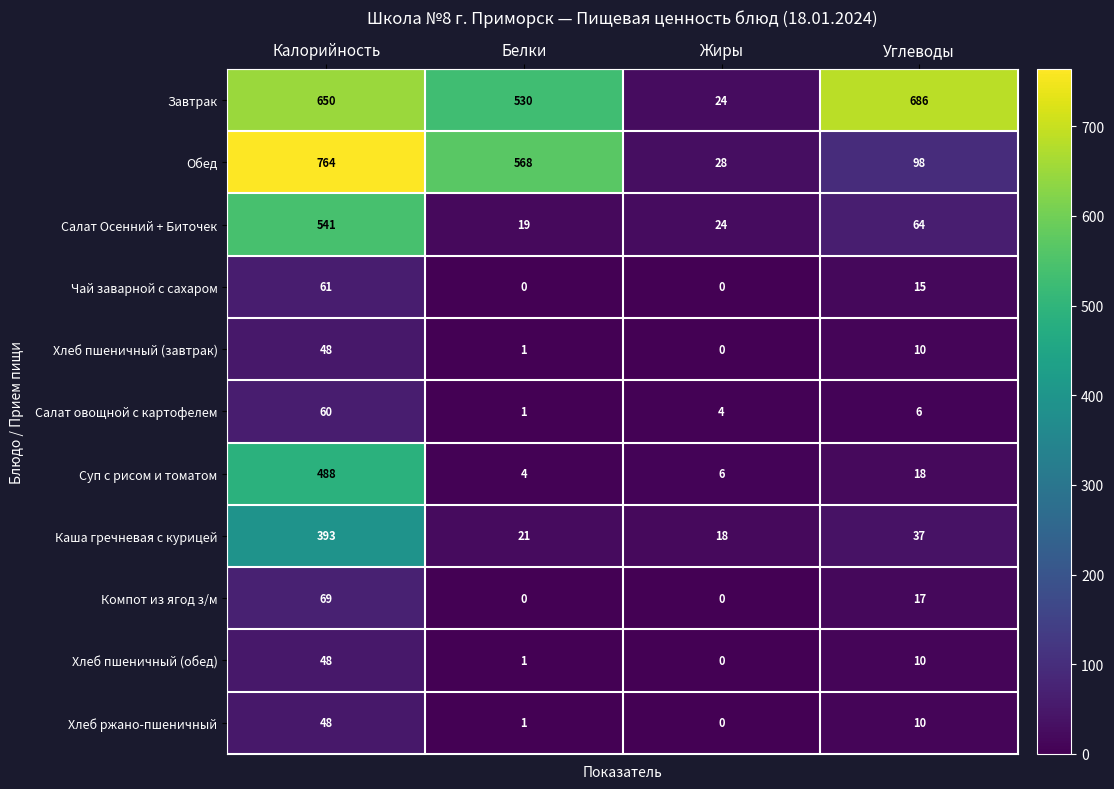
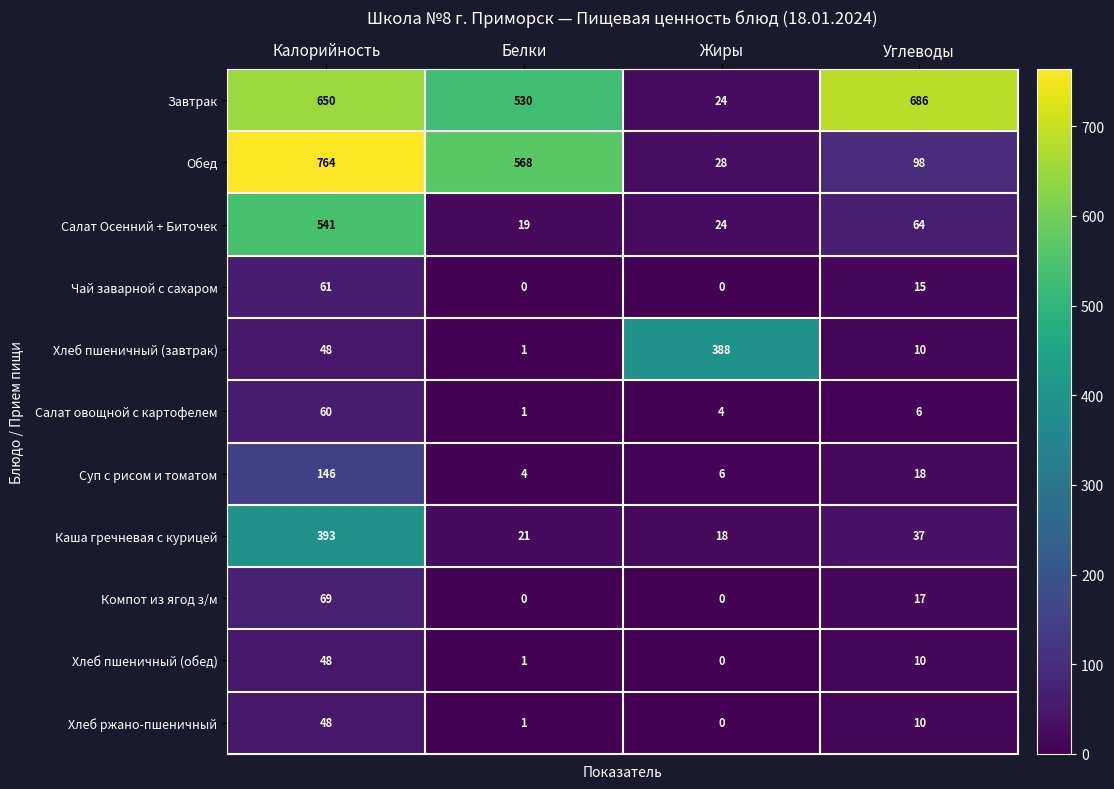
  {
    "Завтрак": {
      "Калорийность": 650,
      "Белки": 530,
      "Жиры": 24,
      "Углеводы": 686
    },
    "Обед": {
      "Калорийность": 764,
      "Белки": 568,
      "Жиры": 28,
      "Углеводы": 98
    },
    "Салат Осенний + Биточек": {
      "Калорийность": 541,
      "Белки": 19,
      "Жиры": 24,
      "Углеводы": 64
    },
    "Чай заварной с сахаром": {
      "Калорийность": 61,
      "Белки": 0,
      "Жиры": 0,
      "Углеводы": 15
    },
    "Хлеб пшеничный (завтрак)": {
      "Калорийность": 48,
      "Белки": 1,
-     "Жиры": 0,
+     "Жиры": 388,
      "Углеводы": 10
    },
    "Салат овощной с картофелем": {
      "Калорийность": 60,
      "Белки": 1,
      "Жиры": 4,
      "Углеводы": 6
    },
    "Суп с рисом и томатом": {
-     "Калорийность": 488,
+     "Калорийность": 146,
      "Белки": 4,
      "Жиры": 6,
      "Углеводы": 18
    },
    "Каша гречневая с курицей": {
      "Калорийность": 393,
      "Белки": 21,
      "Жиры": 18,
      "Углеводы": 37
    },
    "Компот из ягод з/м": {
      "Калорийность": 69,
      "Белки": 0,
      "Жиры": 0,
      "Углеводы": 17
    },
    "Хлеб пшеничный (обед)": {
      "Калорийность": 48,
      "Белки": 1,
      "Жиры": 0,
      "Углеводы": 10
    },
    "Хлеб ржано-пшеничный": {
      "Калорийность": 48,
      "Белки": 1,
      "Жиры": 0,
      "Углеводы": 10
    }
  }
